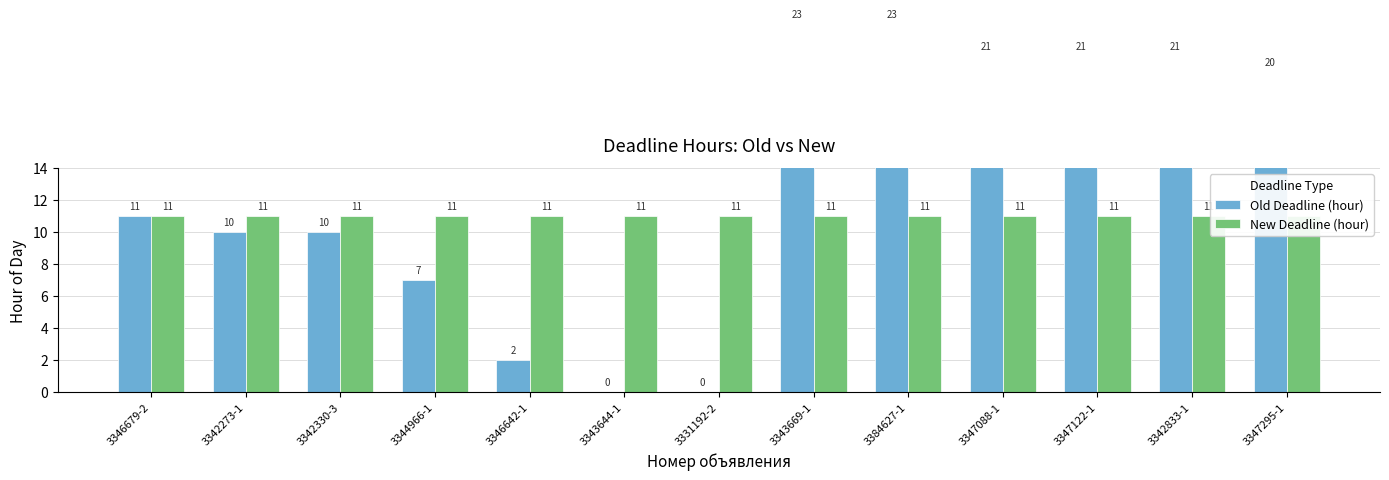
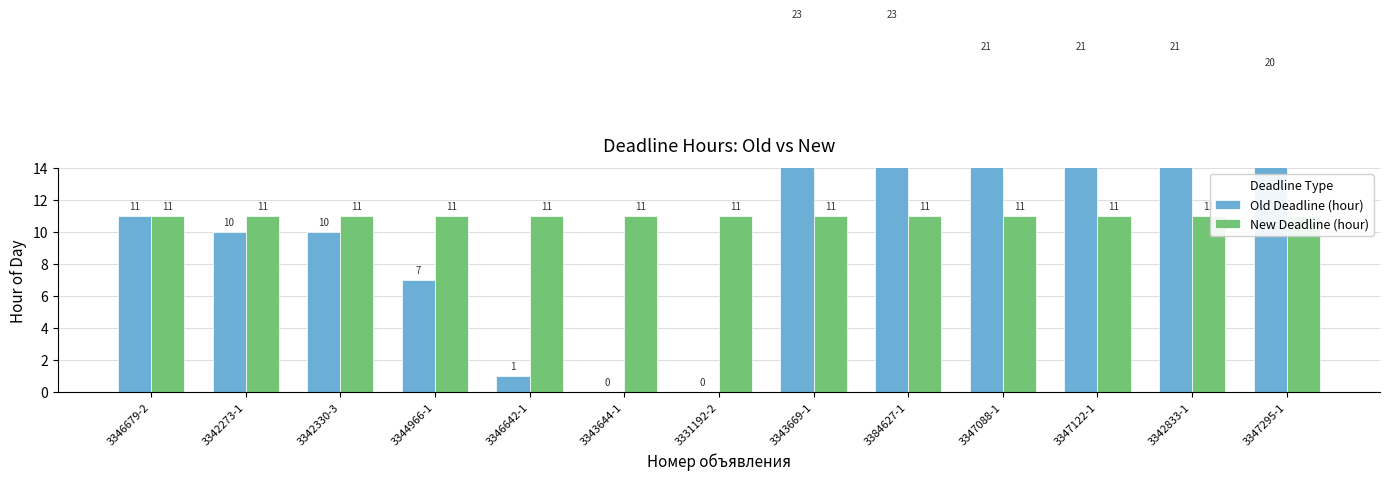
  {
    "Old Deadline (hour)": {
      "3346679-2": 11,
      "3342273-1": 10,
      "3342330-3": 10,
      "3344966-1": 7,
-     "3346642-1": 2,
+     "3346642-1": 1,
      "3343644-1": 0,
      "3331192-2": 0
    },
    "New Deadline (hour)": {
      "3346679-2": 11,
      "3342273-1": 11,
      "3342330-3": 11,
      "3344966-1": 11,
      "3346642-1": 11,
      "3343644-1": 11,
      "3331192-2": 11,
      "3343669-1": 11,
      "3384627-1": 11,
      "3347088-1": 11,
      "3347122-1": 11
    }
  }
